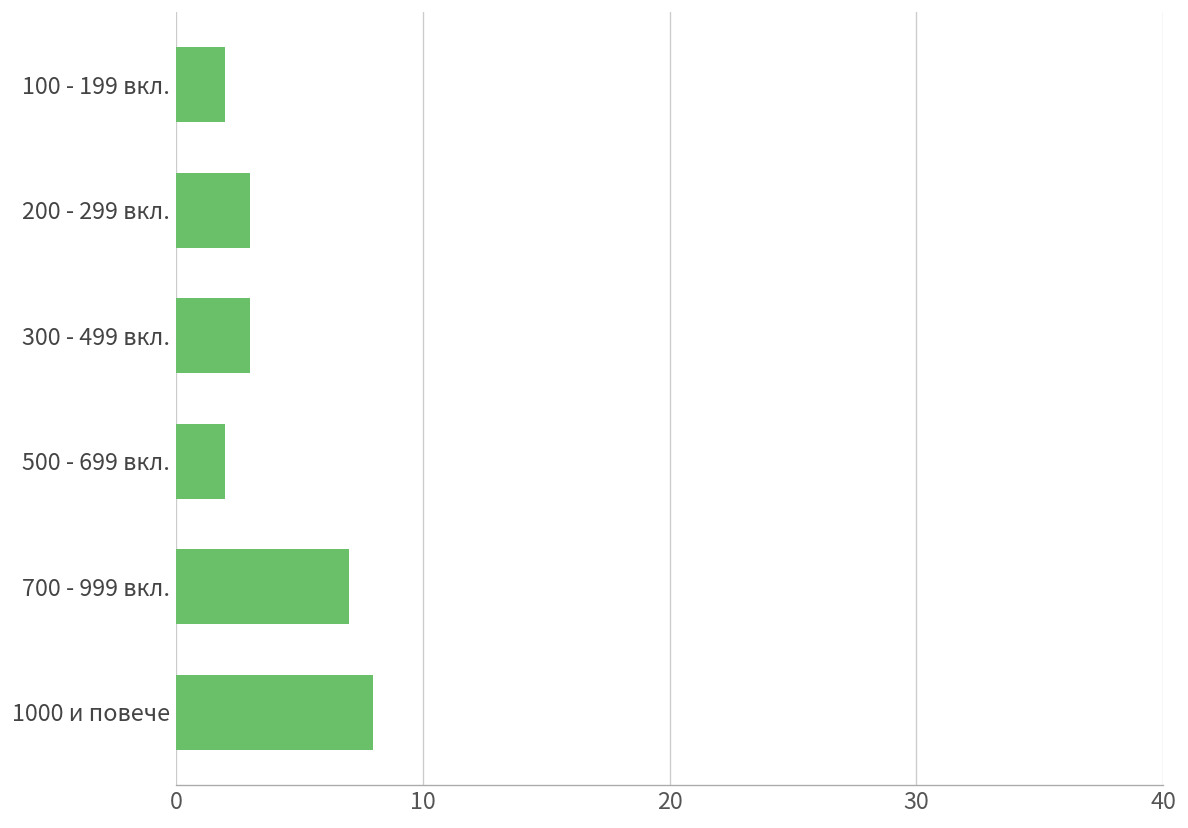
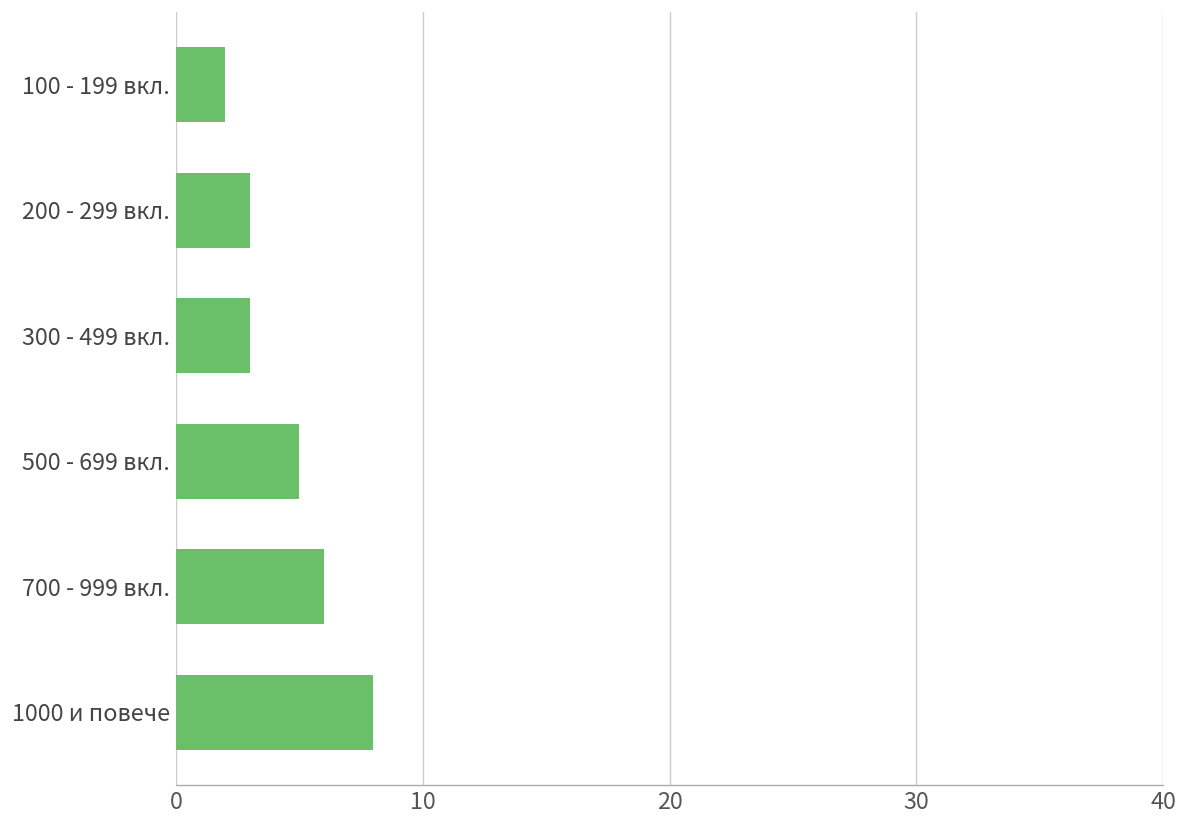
  {
    "100 - 199 вкл.": 2,
    "200 - 299 вкл.": 3,
    "300 - 499 вкл.": 3,
-   "500 - 699 вкл.": 2,
-   "700 - 999 вкл.": 7,
+   "500 - 699 вкл.": 5,
+   "700 - 999 вкл.": 6,
    "1000 и повече": 8
  }
